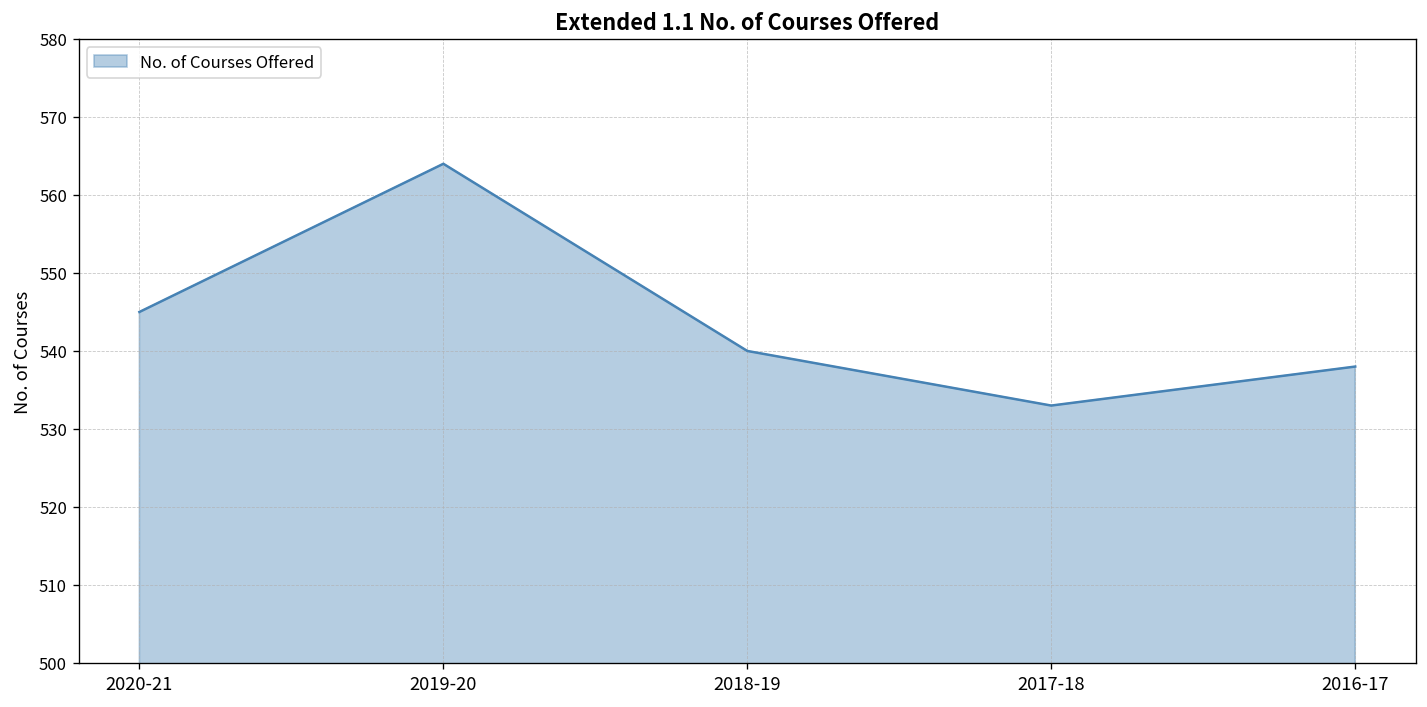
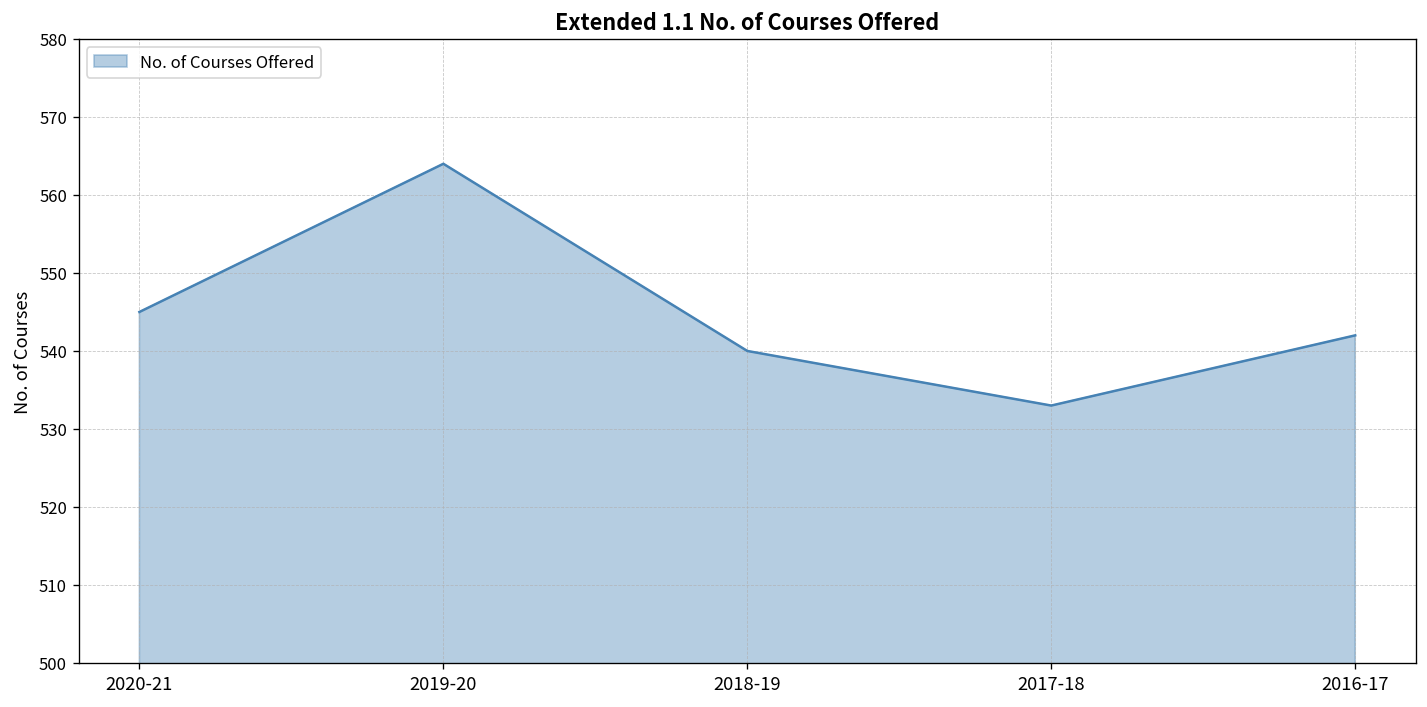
  {
    "2020-21": 545,
    "2019-20": 564,
    "2018-19": 540,
    "2017-18": 533,
-   "2016-17": 538
+   "2016-17": 542
  }
